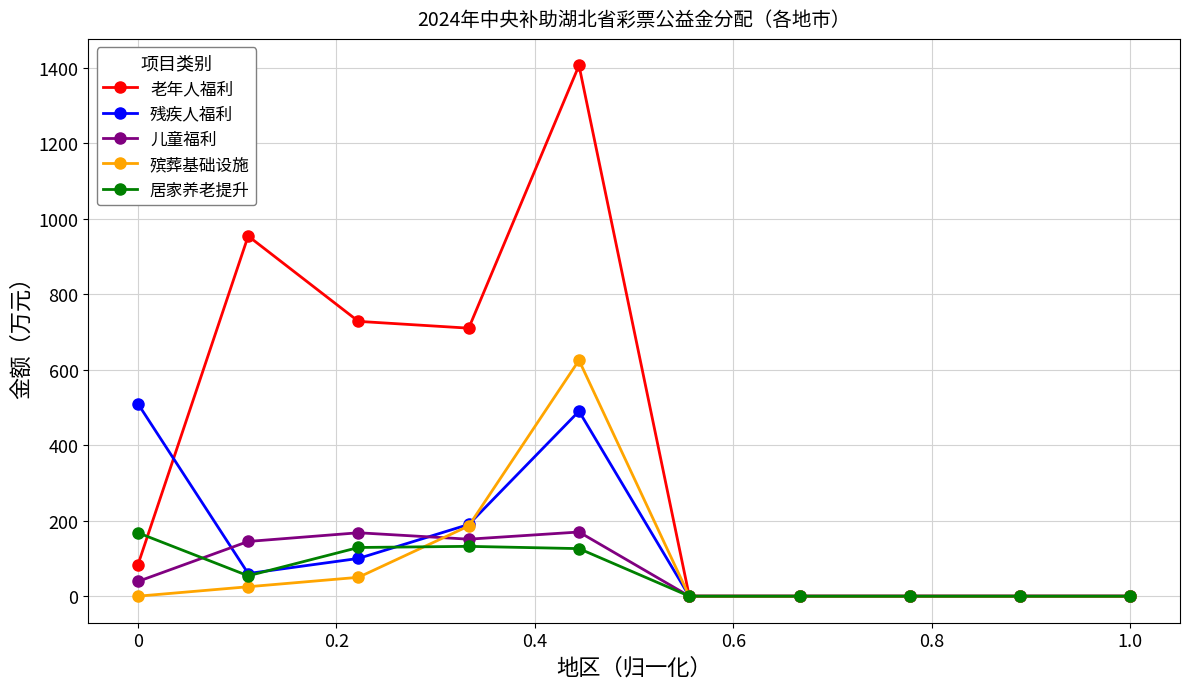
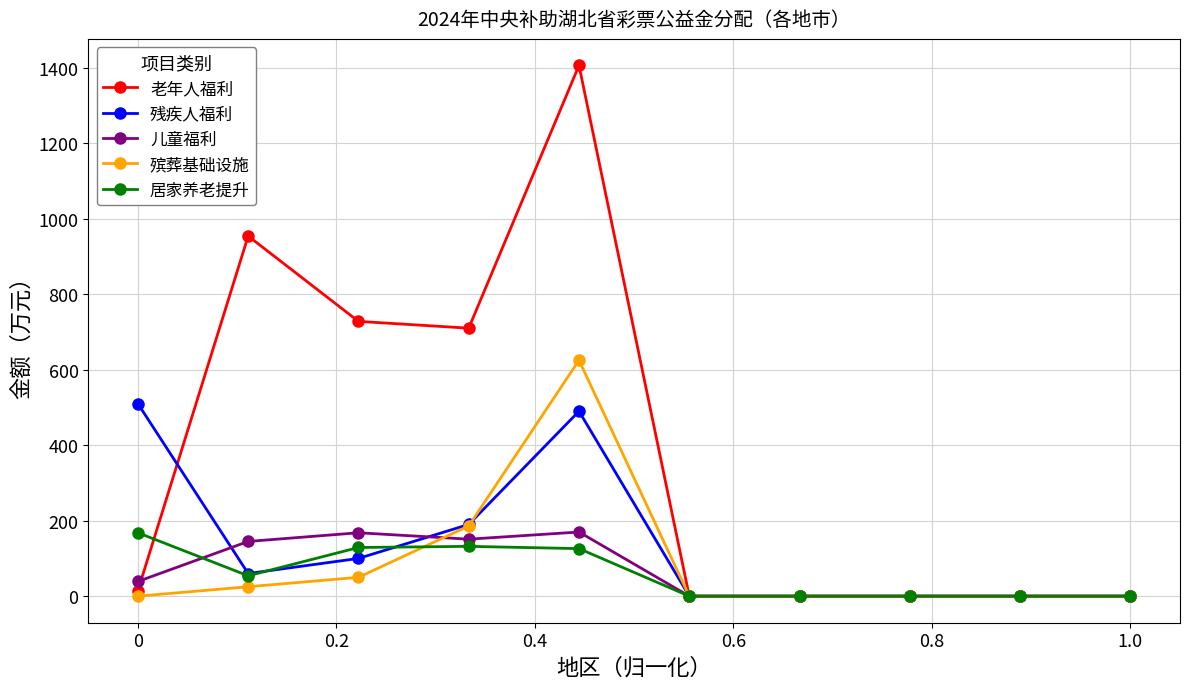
  {
    "老年人福利": {
-     "0": 80
+     "0": 20
    },
    "残疾人福利": {
      "0": 510
    },
    "儿童福利": {
      "0": 40
    },
    "殡葬基础设施": {
      "0": 0
    },
    "居家养老提升": {
      "0": 170
    }
  }
